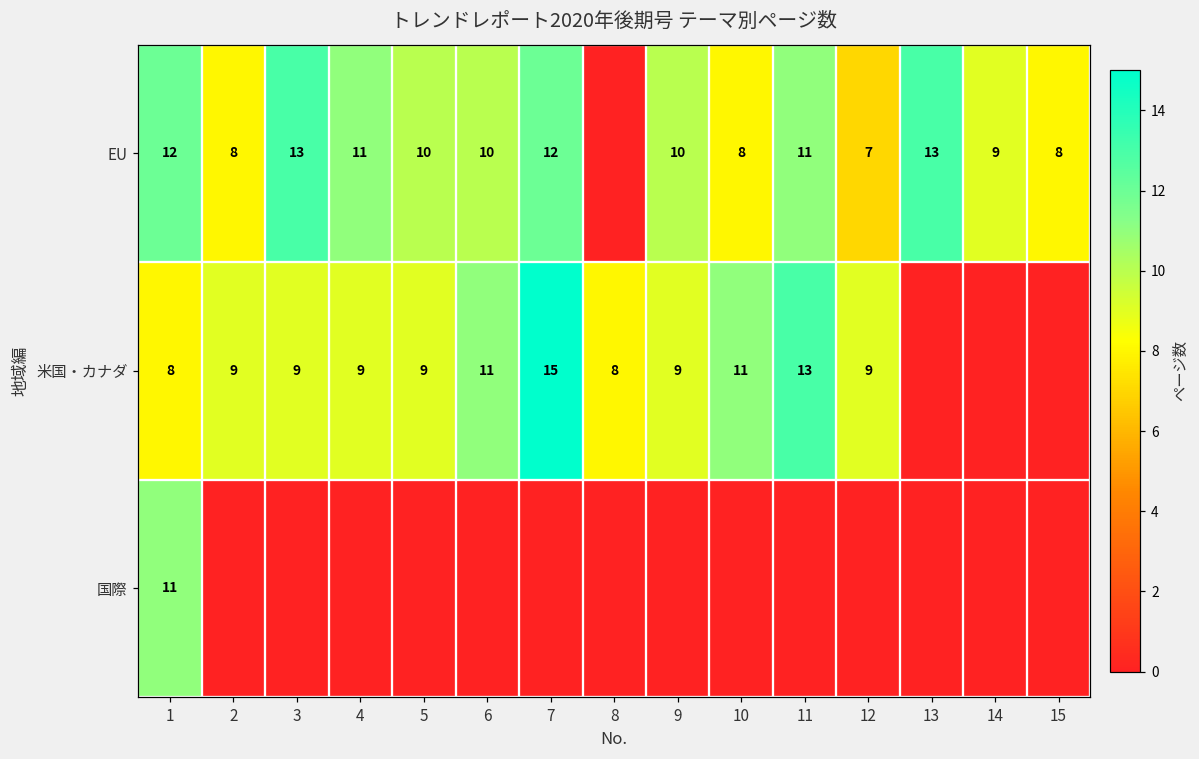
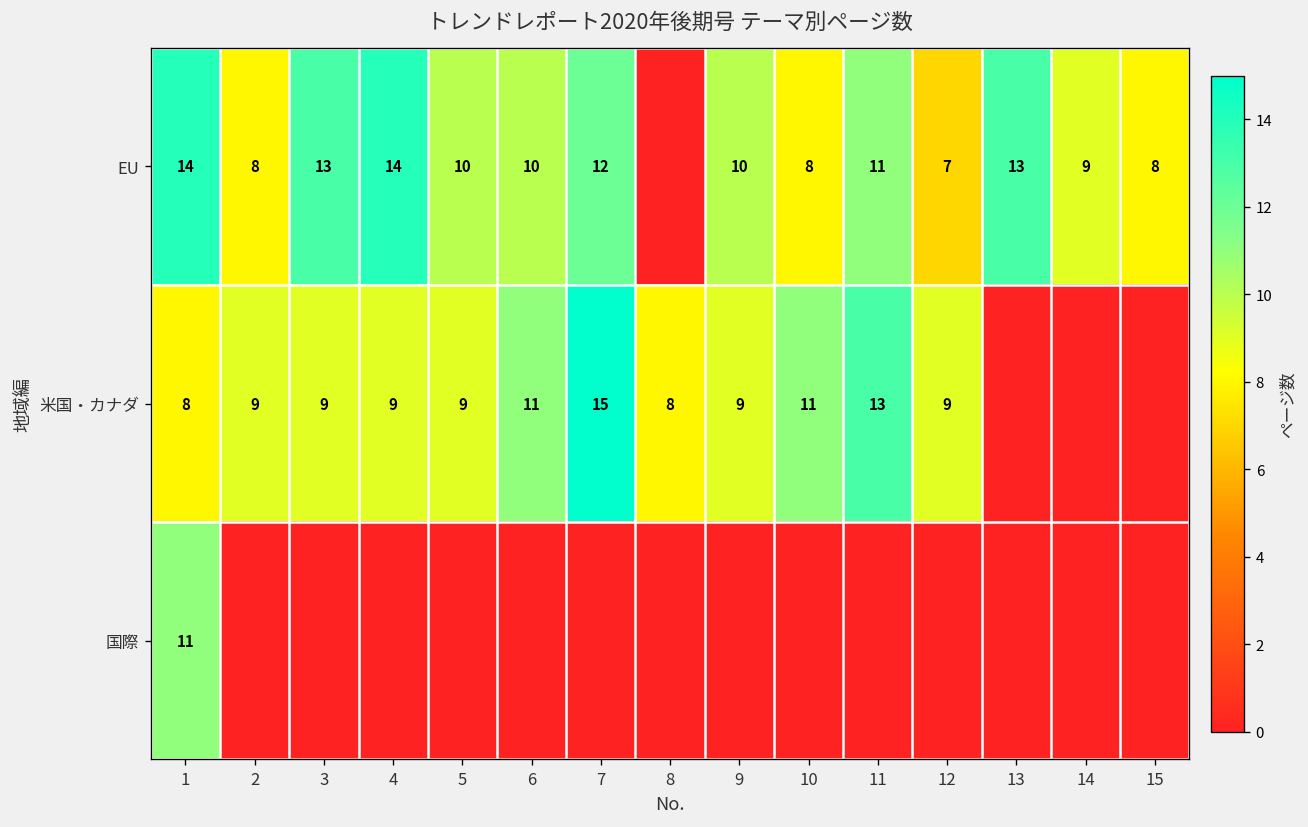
  {
    "EU": {
-     "1": 12,
+     "1": 14,
      "2": 8,
      "3": 13,
-     "4": 11,
+     "4": 14,
      "5": 10,
      "6": 10,
      "7": 12,
      "9": 10,
      "10": 8,
      "11": 11,
      "12": 7,
      "13": 13,
      "14": 9,
      "15": 8
    },
    "米国・カナダ": {
      "1": 8,
      "2": 9,
      "3": 9,
      "4": 9,
      "5": 9,
      "6": 11,
      "7": 15,
      "8": 8,
      "9": 9,
      "10": 11,
      "11": 13,
      "12": 9
    },
    "国際": {
      "1": 11
    }
  }
